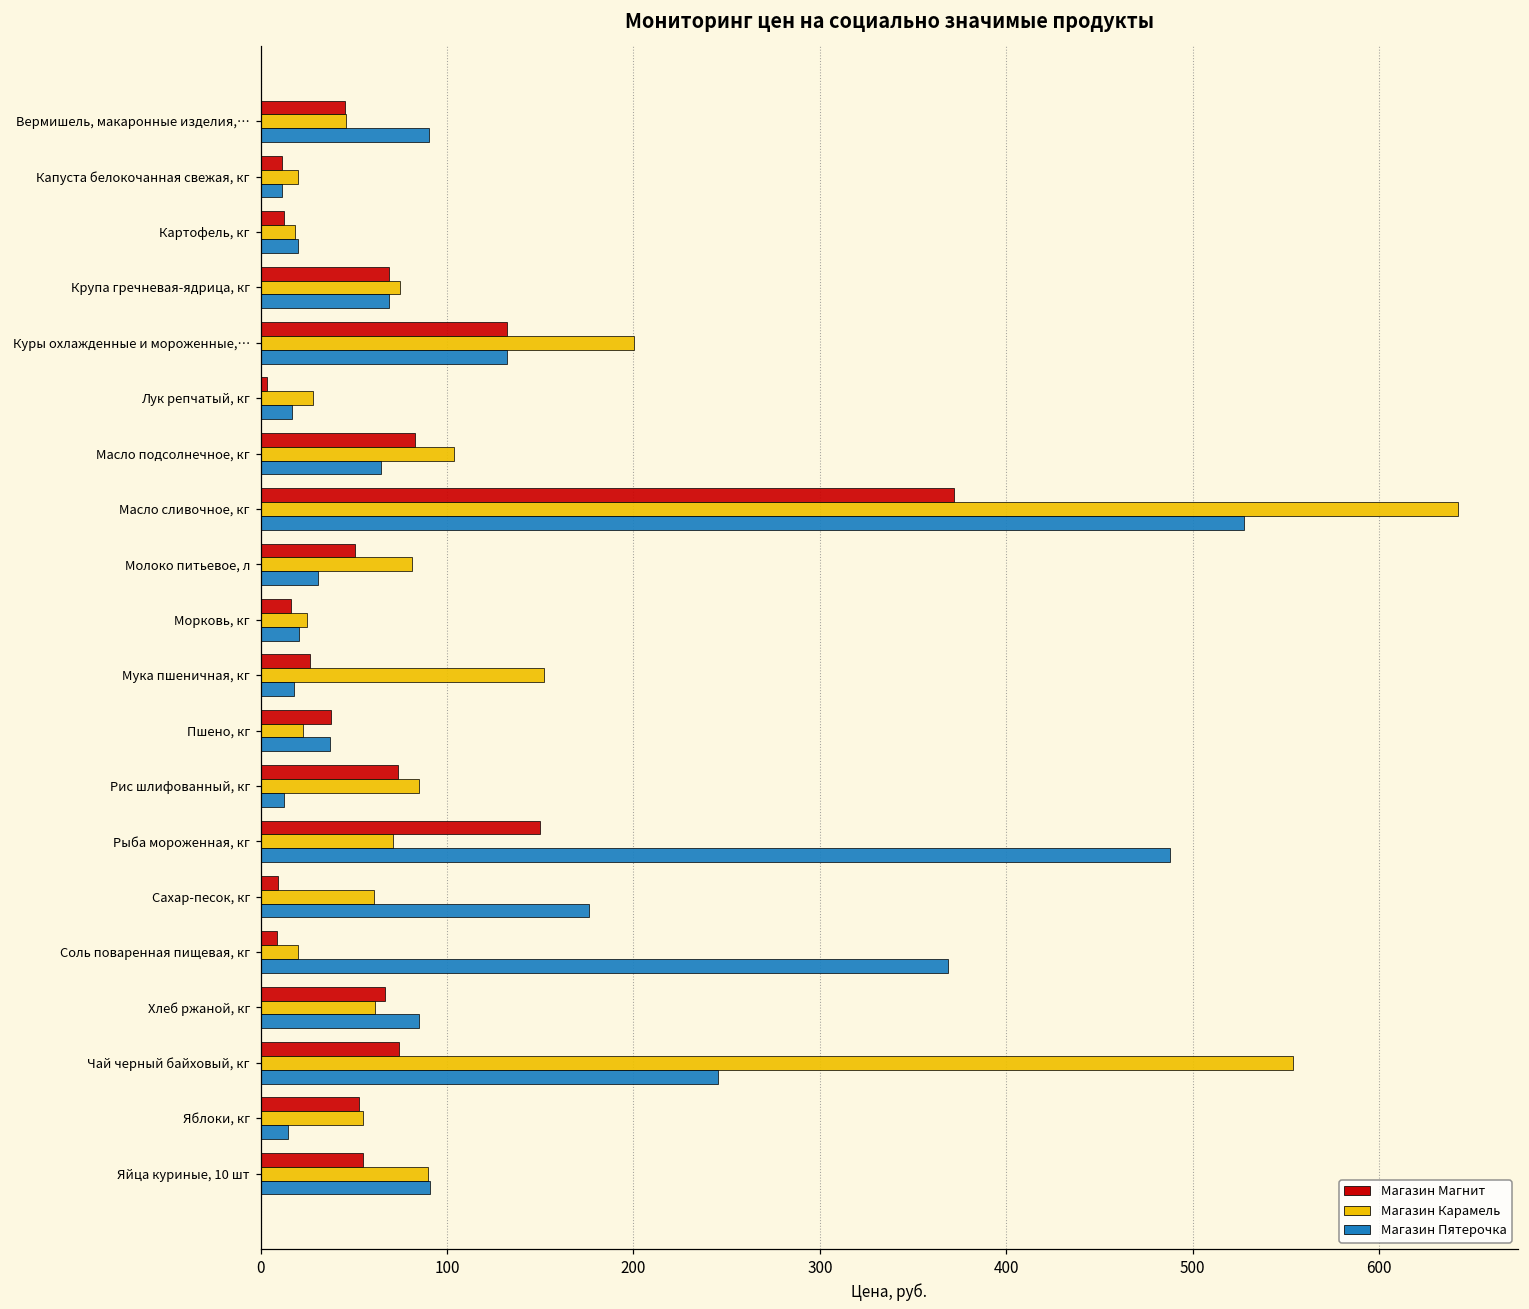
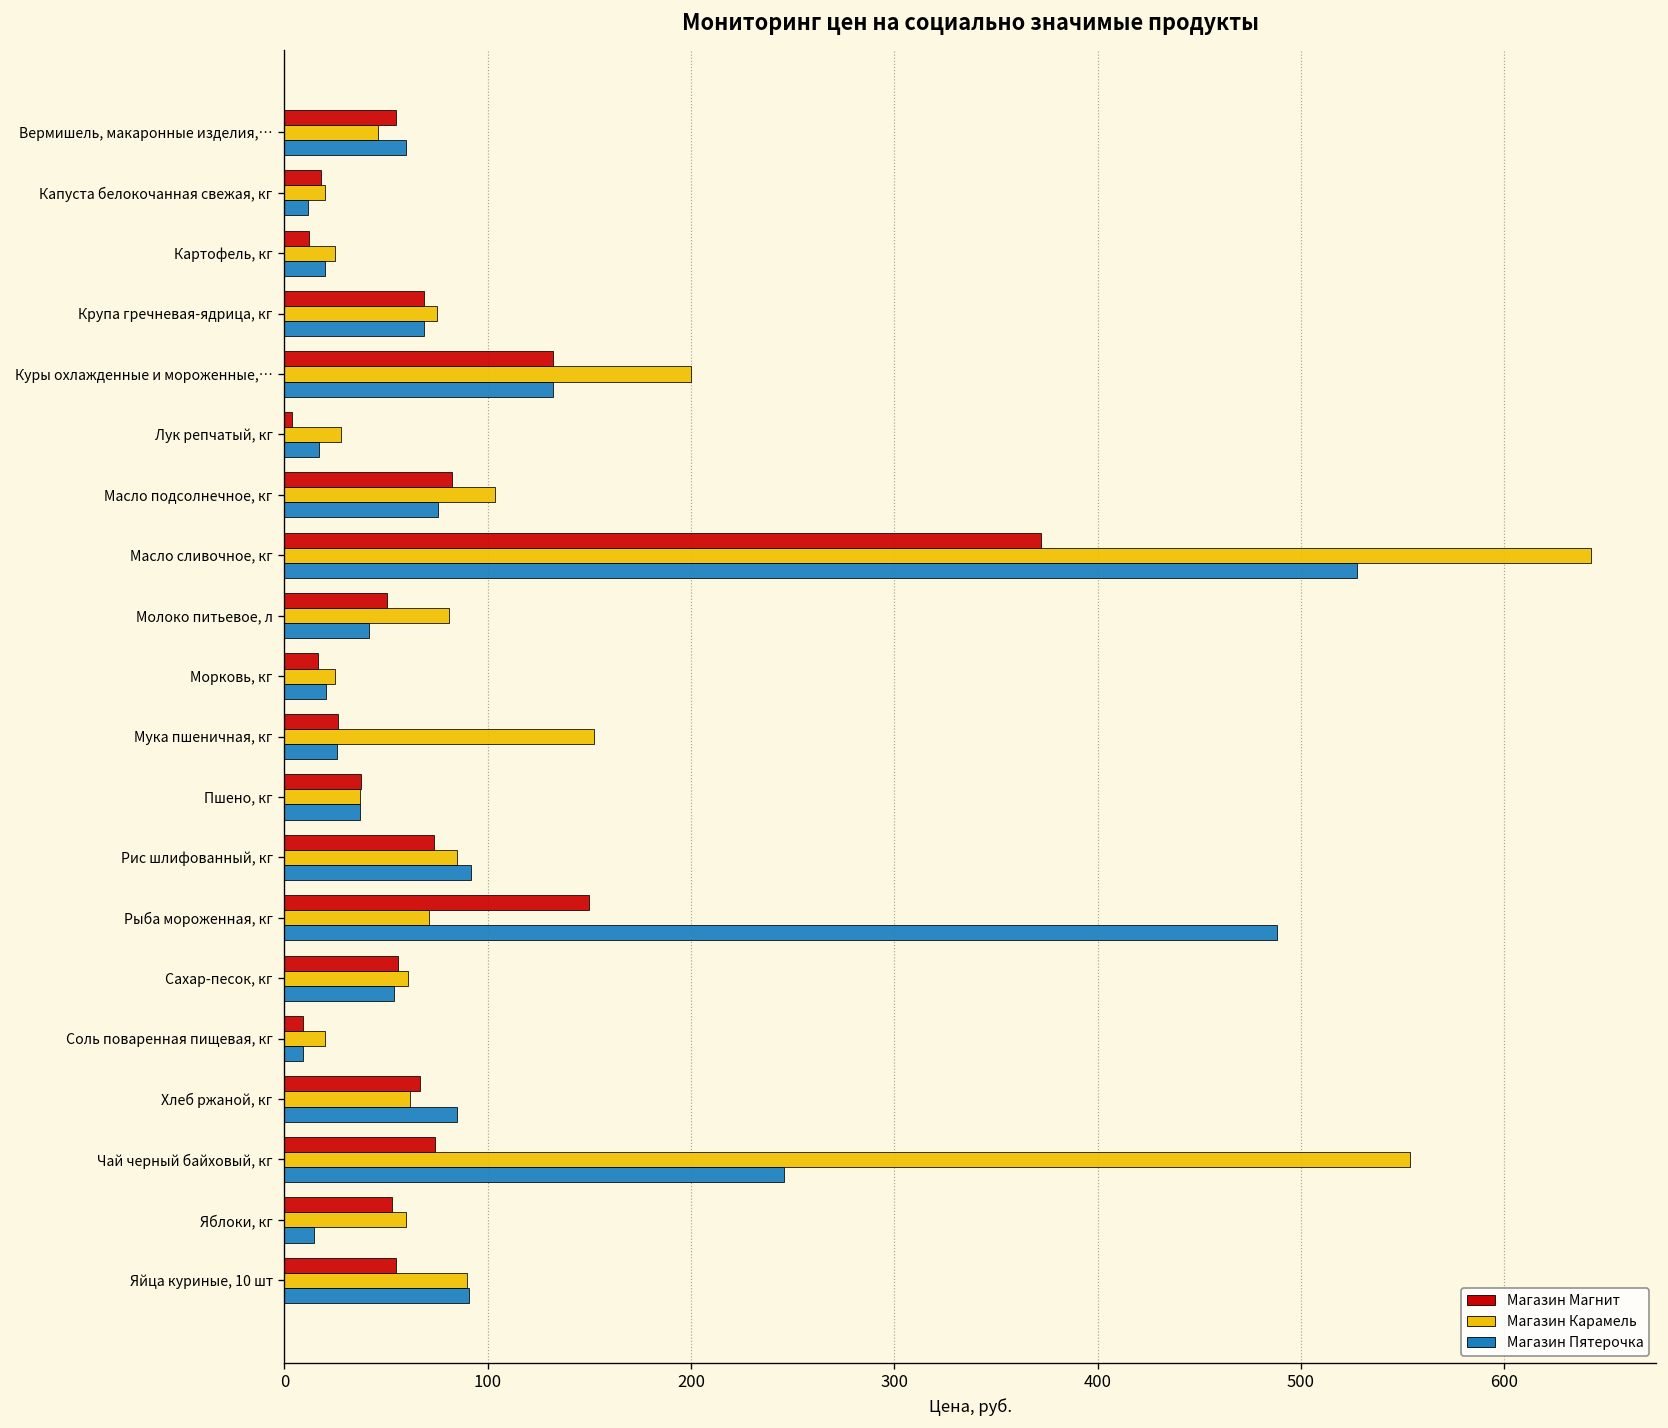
  {
    "Магазин Магнит": {
-     "Вермишель, макаронные изделия,…": 45,
-     "Капуста белокочанная свежая, кг": 11,
+     "Вермишель, макаронные изделия,…": 55,
+     "Капуста белокочанная свежая, кг": 18,
      "Картофель, кг": 12,
      "Крупа гречневая-ядрица, кг": 69,
      "Куры охлажденные и мороженные,…": 132,
      "Лук репчатый, кг": 4,
      "Масло подсолнечное, кг": 83,
      "Масло сливочное, кг": 372,
      "Молоко питьевое, л": 50,
      "Морковь, кг": 16,
      "Мука пшеничная, кг": 27,
      "Пшено, кг": 37,
      "Рис шлифованный, кг": 74,
      "Рыба мороженная, кг": 150,
-     "Сахар-песок, кг": 9,
+     "Сахар-песок, кг": 56,
      "Соль поваренная пищевая, кг": 9,
      "Хлеб ржаной, кг": 67,
      "Чай черный байховый, кг": 74,
      "Яблоки, кг": 53,
      "Яйца куриные, 10 шт": 55
    },
    "Магазин Карамель": {
      "Вермишель, макаронные изделия,…": 46,
      "Капуста белокочанная свежая, кг": 20,
-     "Картофель, кг": 18,
+     "Картофель, кг": 25,
      "Крупа гречневая-ядрица, кг": 75,
      "Куры охлажденные и мороженные,…": 200,
      "Лук репчатый, кг": 28,
      "Масло подсолнечное, кг": 104,
      "Масло сливочное, кг": 643,
      "Молоко питьевое, л": 81,
      "Морковь, кг": 25,
      "Мука пшеничная, кг": 152,
-     "Пшено, кг": 23,
+     "Пшено, кг": 37,
      "Рис шлифованный, кг": 85,
      "Рыба мороженная, кг": 71,
      "Сахар-песок, кг": 61,
      "Соль поваренная пищевая, кг": 20,
      "Хлеб ржаной, кг": 62,
      "Чай черный байховый, кг": 554,
-     "Яблоки, кг": 55,
+     "Яблоки, кг": 60,
      "Яйца куриные, 10 шт": 90
    },
    "Магазин Пятерочка": {
-     "Вермишель, макаронные изделия,…": 90,
+     "Вермишель, макаронные изделия,…": 60,
      "Капуста белокочанная свежая, кг": 12,
      "Картофель, кг": 20,
      "Крупа гречневая-ядрица, кг": 69,
      "Куры охлажденные и мороженные,…": 132,
      "Лук репчатый, кг": 17,
-     "Масло подсолнечное, кг": 65,
+     "Масло подсолнечное, кг": 76,
      "Масло сливочное, кг": 528,
-     "Молоко питьевое, л": 31,
+     "Молоко питьевое, л": 42,
      "Морковь, кг": 20,
-     "Мука пшеничная, кг": 18,
+     "Мука пшеничная, кг": 26,
      "Пшено, кг": 37,
-     "Рис шлифованный, кг": 13,
+     "Рис шлифованный, кг": 92,
      "Рыба мороженная, кг": 488,
-     "Сахар-песок, кг": 176,
-     "Соль поваренная пищевая, кг": 369,
+     "Сахар-песок, кг": 54,
+     "Соль поваренная пищевая, кг": 9,
      "Хлеб ржаной, кг": 85,
      "Чай черный байховый, кг": 246,
      "Яблоки, кг": 14,
      "Яйца куриные, 10 шт": 91
    }
  }
